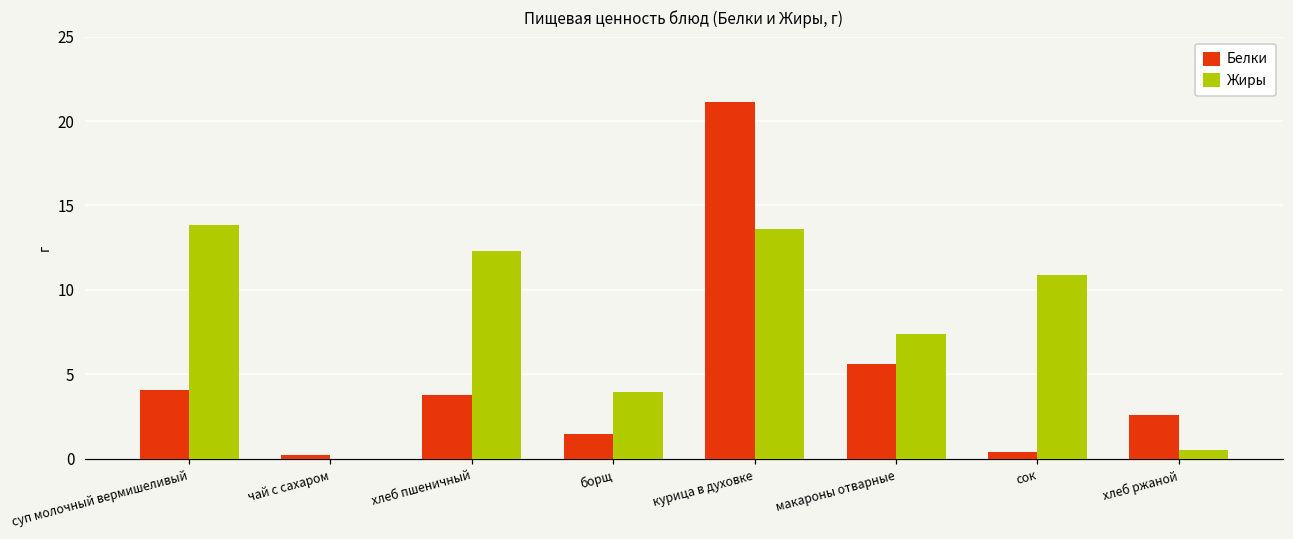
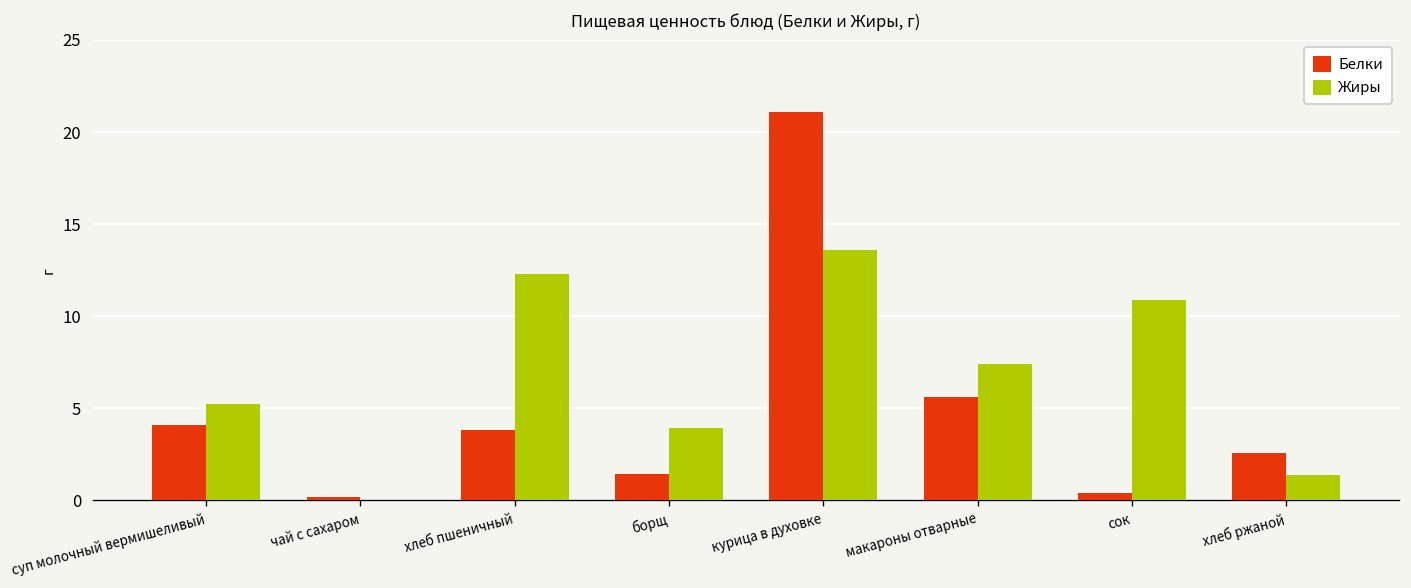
  {
    "Белки": {
      "суп молочный вермишеливый": 4.1,
      "чай с сахаром": 0.2,
      "хлеб пшеничный": 3.8,
      "борщ": 1.5,
      "курица в духовке": 21.1,
      "макароны отварные": 5.6,
      "сок": 0.4,
      "хлеб ржаной": 2.6
    },
    "Жиры": {
-     "суп молочный вермишеливый": 13.9,
+     "суп молочный вермишеливый": 5.2,
      "чай с сахаром": 0.0,
      "хлеб пшеничный": 12.3,
      "борщ": 3.9,
      "курица в духовке": 13.6,
      "макароны отварные": 7.4,
      "сок": 10.9,
-     "хлеб ржаной": 0.5
+     "хлеб ржаной": 1.4
    }
  }
